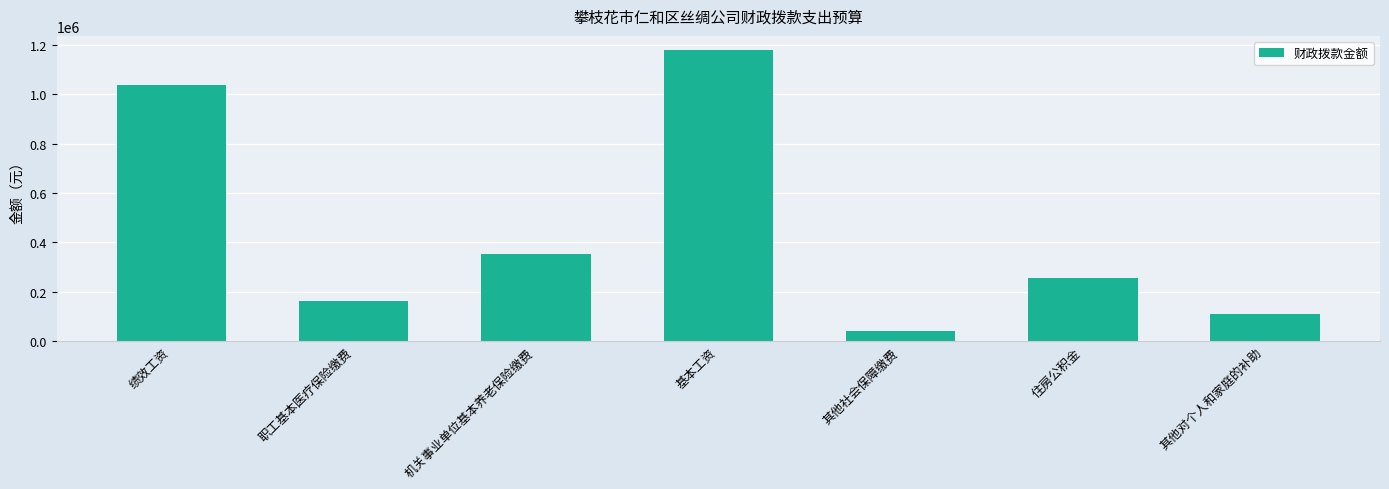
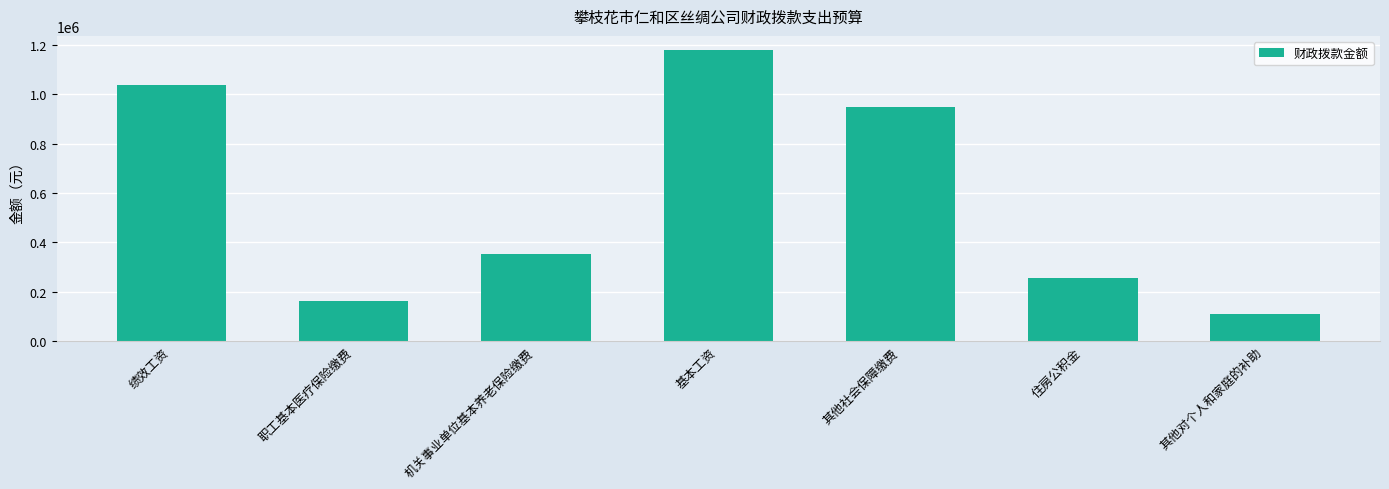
  {
    "绩效工资": 1040000,
    "职工基本医疗保险缴费": 160000,
    "机关事业单位基本养老保险缴费": 350000,
    "基本工资": 1180000,
-   "其他社会保障缴费": 40000,
+   "其他社会保障缴费": 950000,
    "住房公积金": 250000,
    "其他对个人和家庭的补助": 110000
  }
